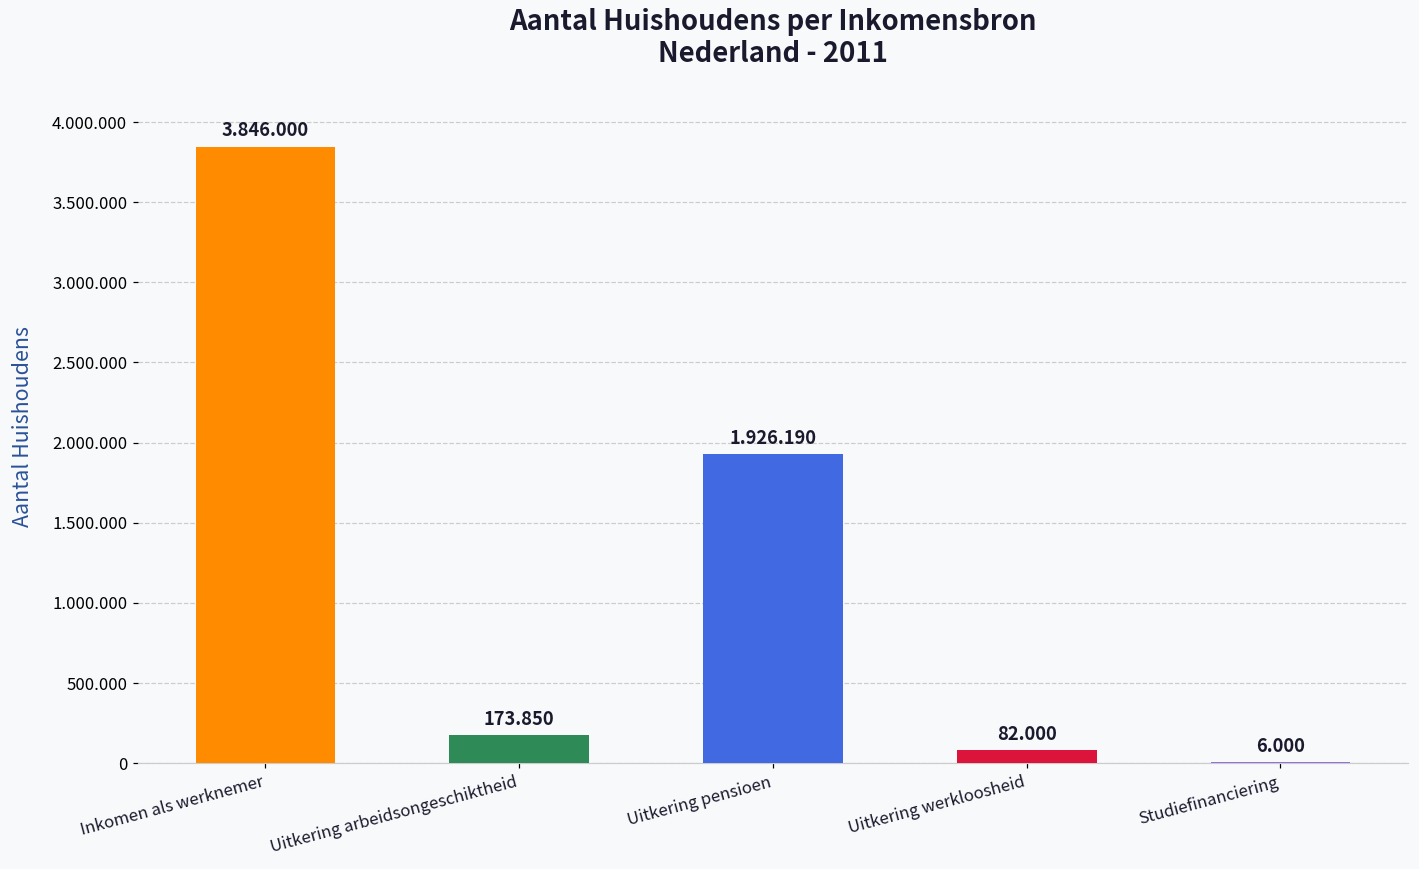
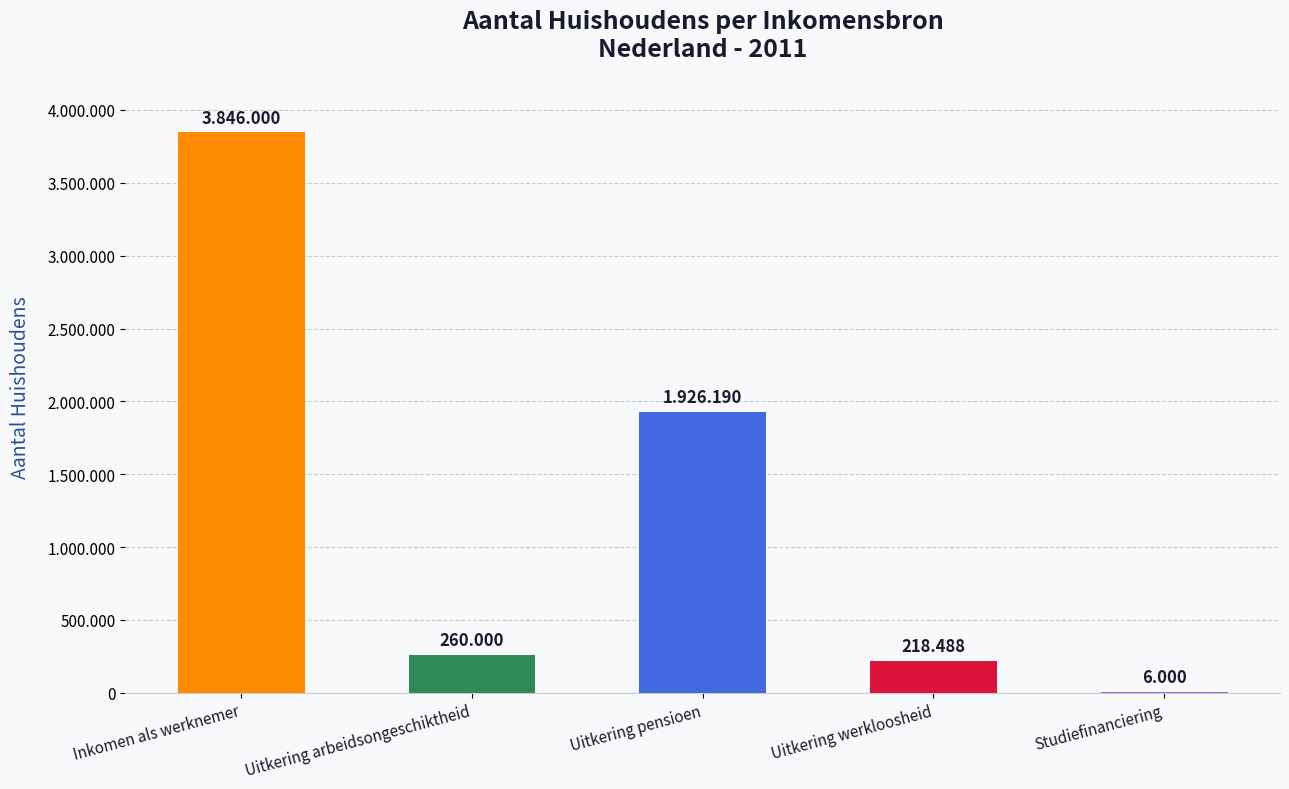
  {
-   "Uitkering arbeidsongeschiktheid": 173.850,
-   "Uitkering werkloosheid": 82.000
+   "Uitkering arbeidsongeschiktheid": 260.000,
+   "Uitkering werkloosheid": 218.488
  }
